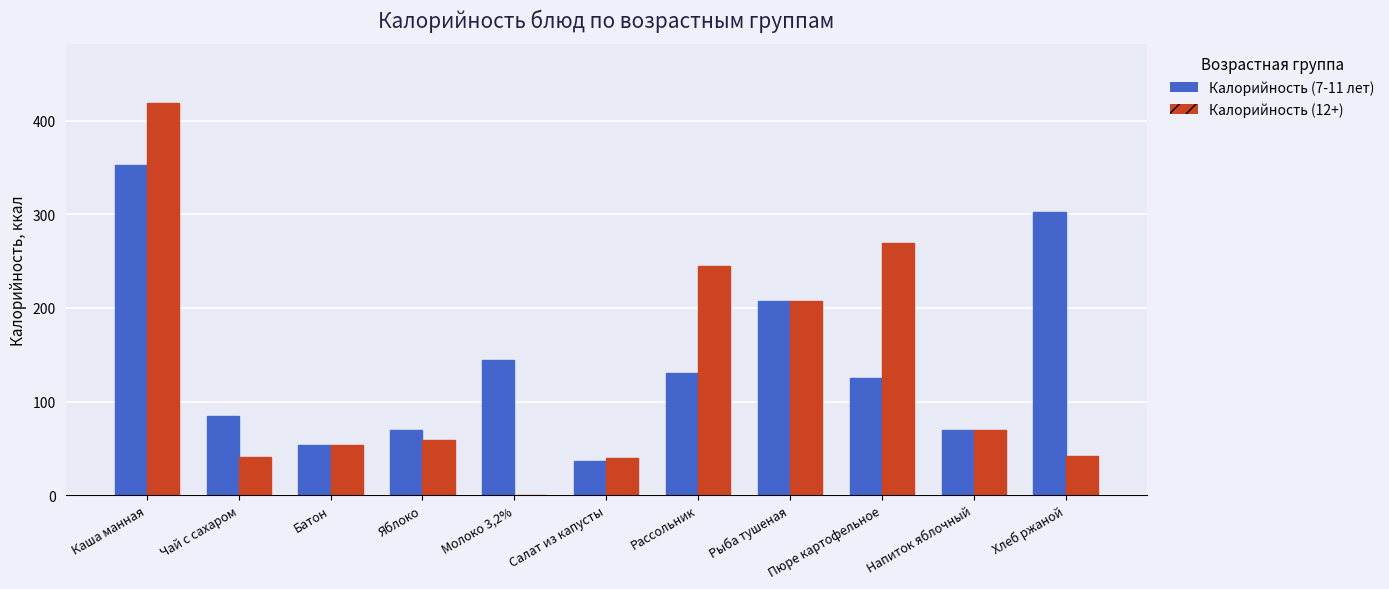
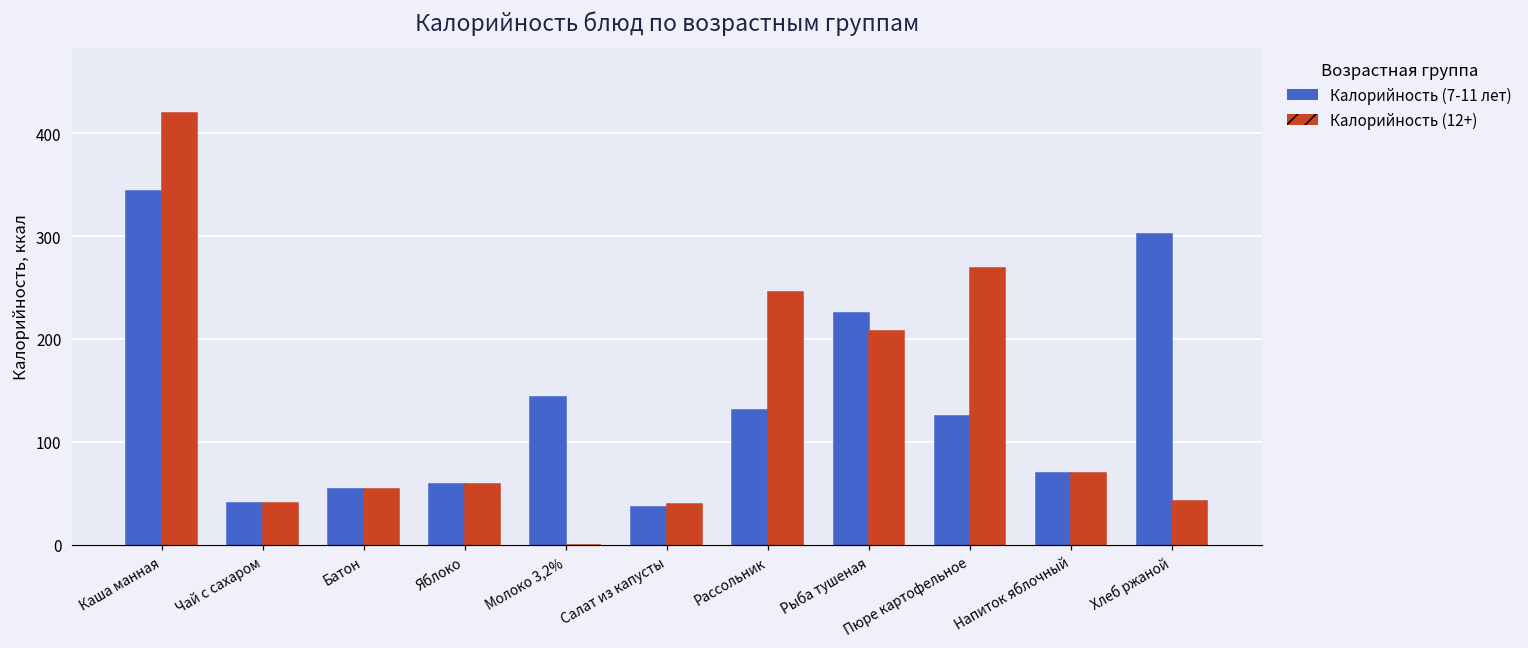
  {
    "Калорийность (7-11 лет)": {
-     "Каша манная": 350,
-     "Чай с сахаром": 80,
+     "Каша манная": 340,
+     "Чай с сахаром": 40,
      "Батон": 50,
-     "Яблоко": 70,
+     "Яблоко": 60,
      "Молоко 3,2%": 140,
      "Салат из капусты": 40,
      "Рассольник": 130,
-     "Рыба тушеная": 210,
+     "Рыба тушеная": 230,
      "Пюре картофельное": 130,
      "Напиток яблочный": 70,
      "Хлеб ржаной": 300
    },
    "Калорийность (12+)": {
      "Каша манная": 420,
      "Чай с сахаром": 40,
      "Батон": 50,
      "Яблоко": 60,
      "Молоко 3,2%": 0,
      "Салат из капусты": 40,
      "Рассольник": 250,
      "Рыба тушеная": 210,
      "Пюре картофельное": 270,
      "Напиток яблочный": 70,
      "Хлеб ржаной": 40
    }
  }
